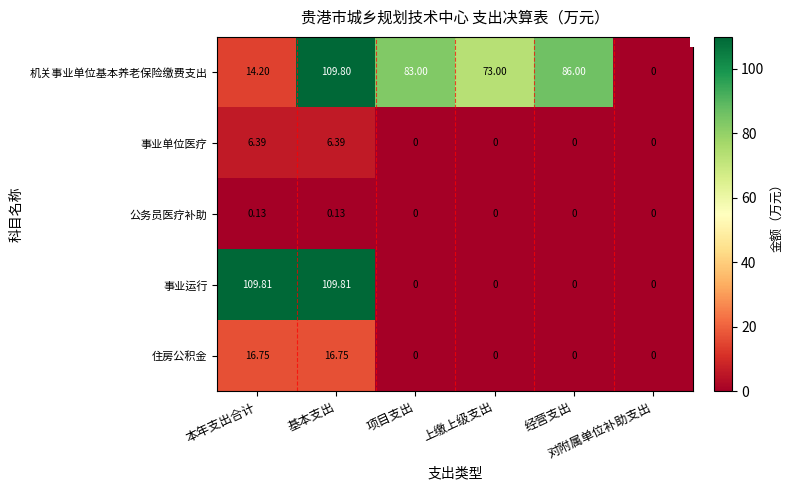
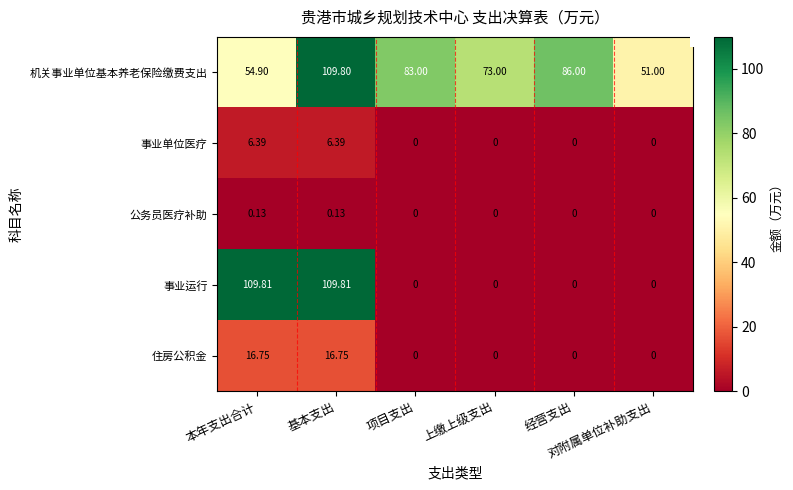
  {
    "机关事业单位基本养老保险缴费支出": {
-     "本年支出合计": 14.20,
+     "本年支出合计": 54.90,
      "基本支出": 109.80,
      "项目支出": 83.00,
      "上缴上级支出": 73.00,
      "经营支出": 86.00,
-     "对附属单位补助支出": 0
+     "对附属单位补助支出": 51.00
    },
    "事业单位医疗": {
      "本年支出合计": 6.39,
      "基本支出": 6.39,
      "项目支出": 0,
      "上缴上级支出": 0,
      "经营支出": 0,
      "对附属单位补助支出": 0
    },
    "公务员医疗补助": {
      "本年支出合计": 0.13,
      "基本支出": 0.13,
      "项目支出": 0,
      "上缴上级支出": 0,
      "经营支出": 0,
      "对附属单位补助支出": 0
    },
    "事业运行": {
      "本年支出合计": 109.81,
      "基本支出": 109.81,
      "项目支出": 0,
      "上缴上级支出": 0,
      "经营支出": 0,
      "对附属单位补助支出": 0
    },
    "住房公积金": {
      "本年支出合计": 16.75,
      "基本支出": 16.75,
      "项目支出": 0,
      "上缴上级支出": 0,
      "经营支出": 0,
      "对附属单位补助支出": 0
    }
  }
